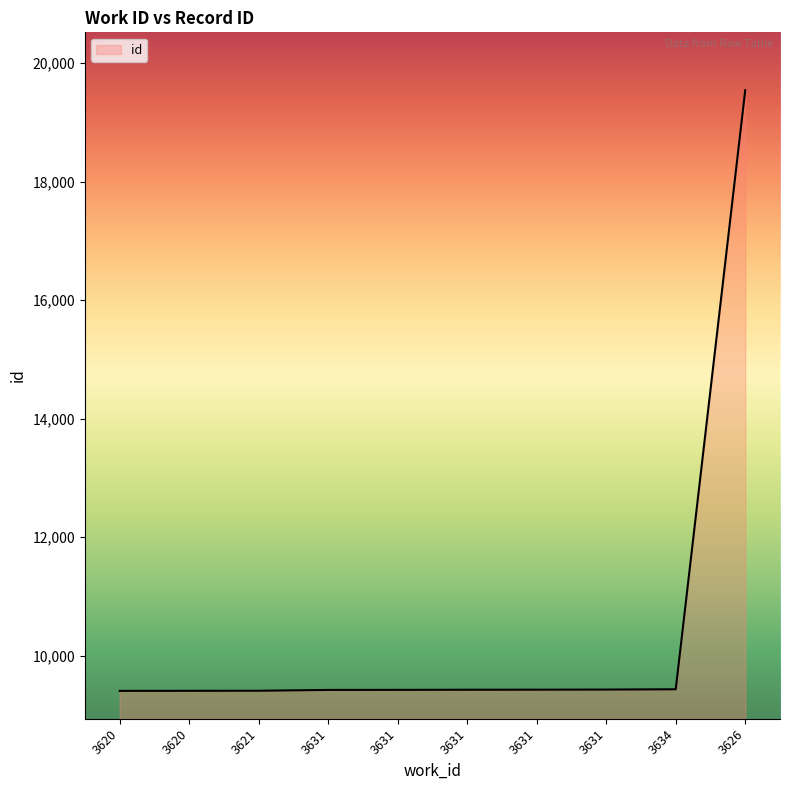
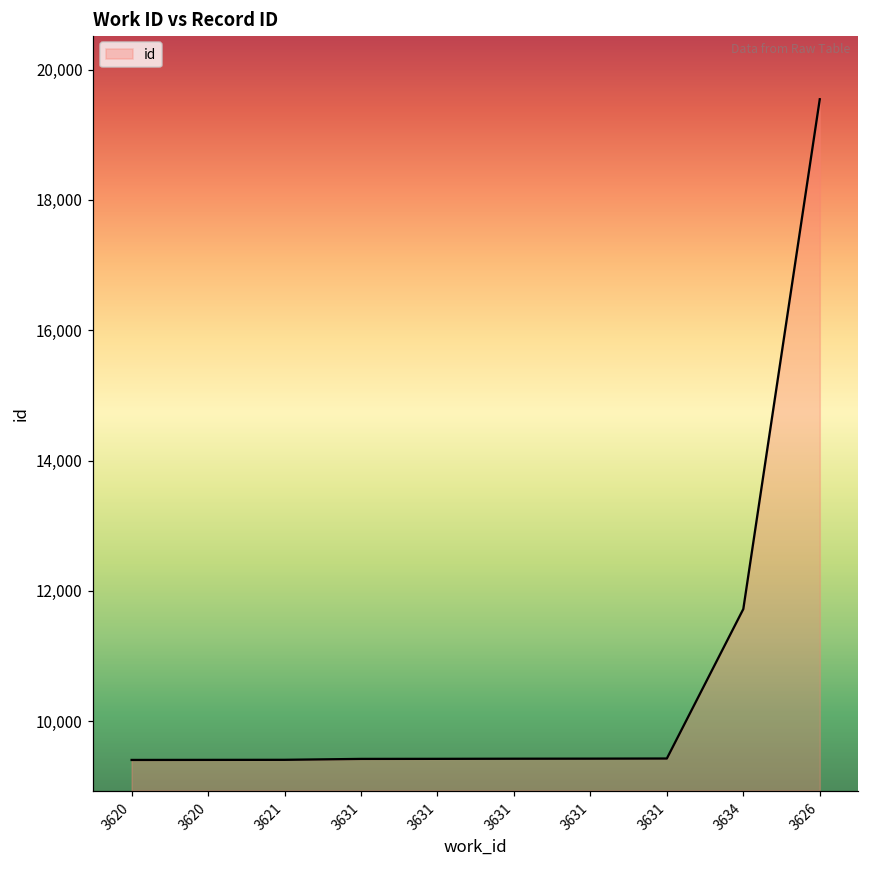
  {
    "3621": "9,400",
-   "3634": "9,400",
+   "3634": "11,700",
    "3626": "19,500"
  }
